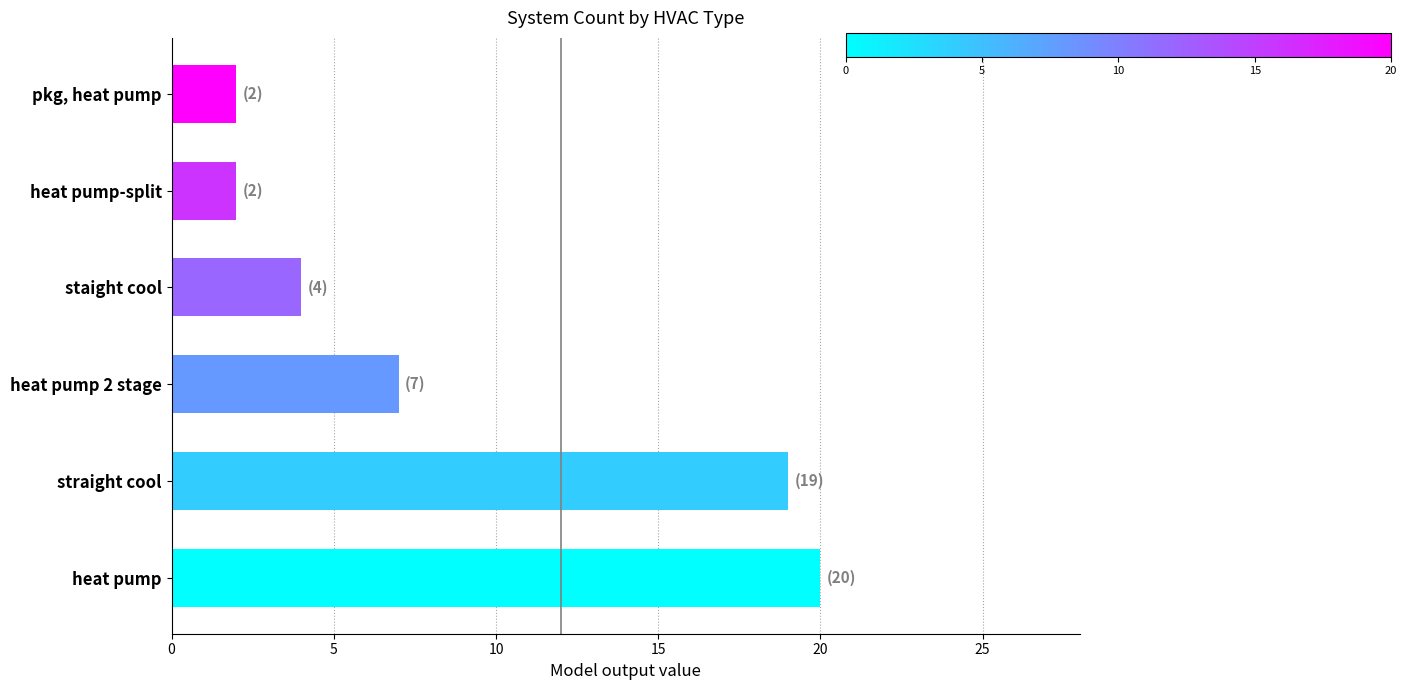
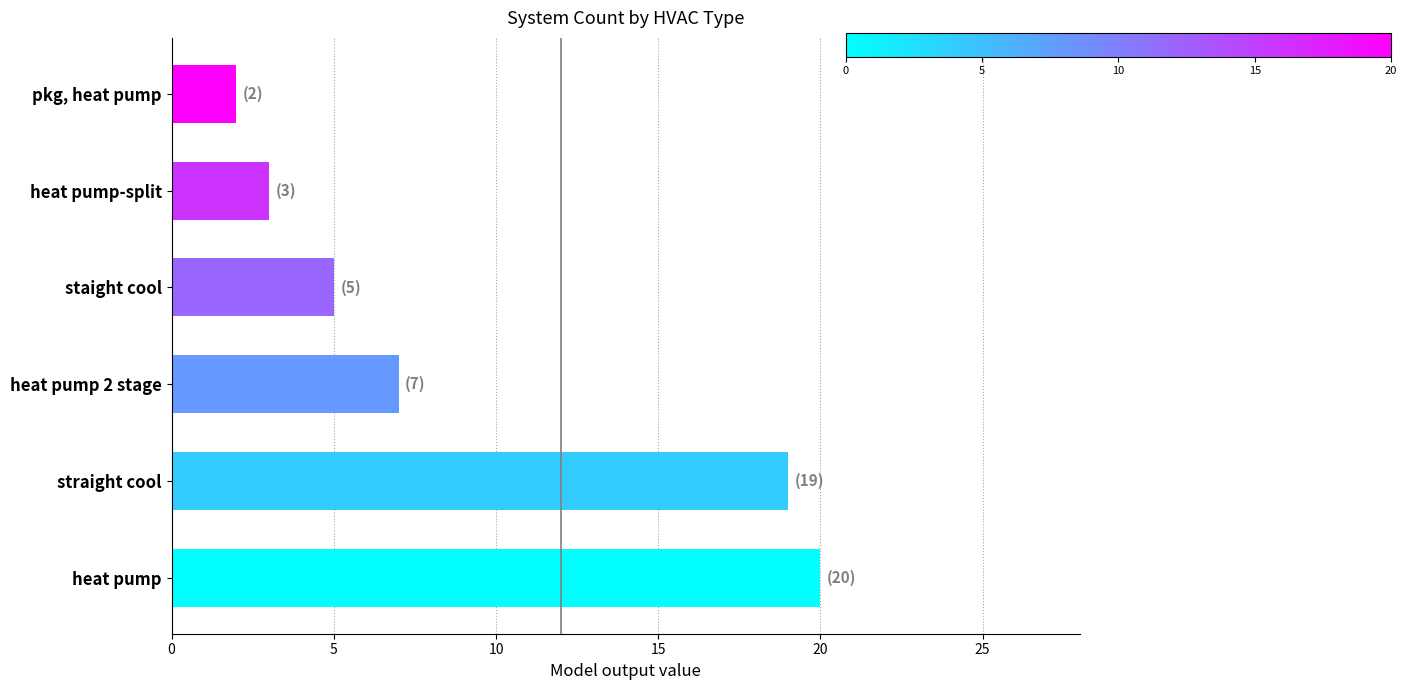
  {
    "pkg, heat pump": "(2)",
-   "heat pump-split": "(2)",
-   "staight cool": "(4)",
+   "heat pump-split": "(3)",
+   "staight cool": "(5)",
    "heat pump 2 stage": "(7)",
    "straight cool": "(19)",
    "heat pump": "(20)"
  }
